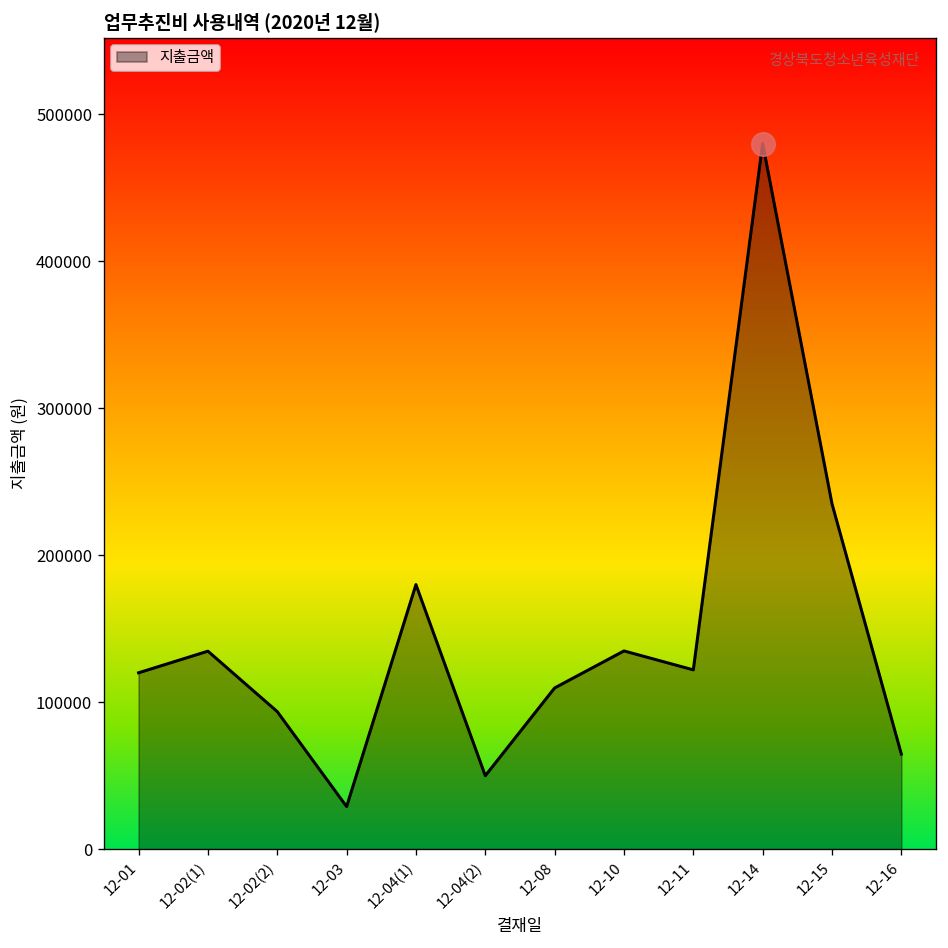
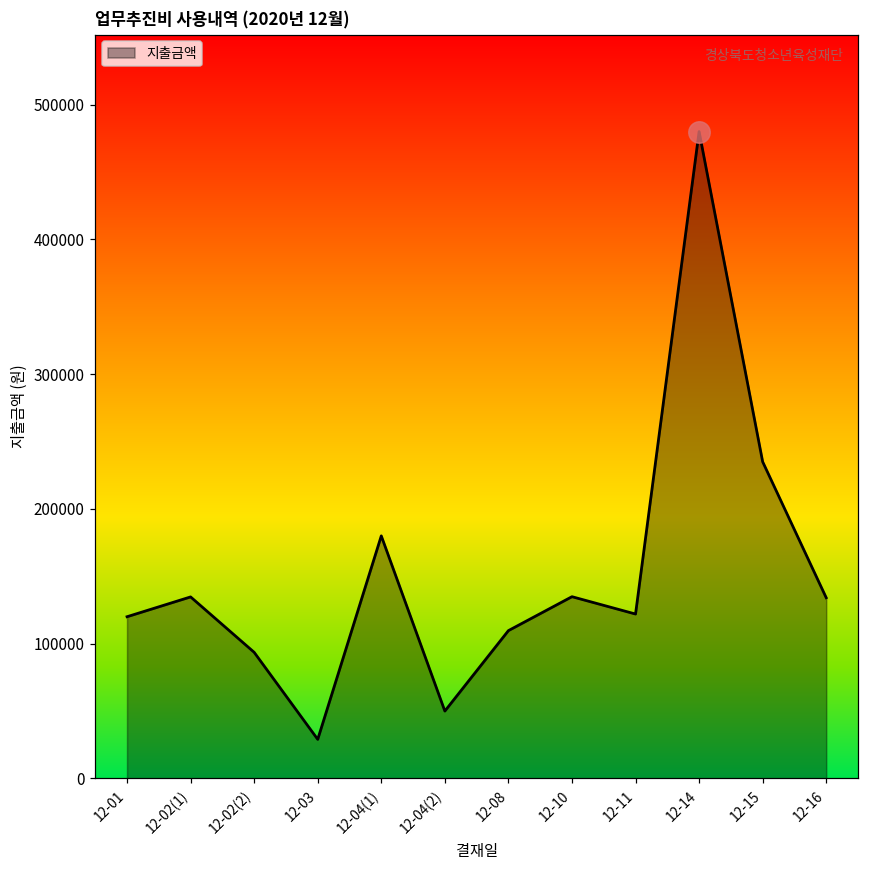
  {
    "지출금액": {
      "12-01": 120000,
      "12-02(1)": 135000,
      "12-02(2)": 94000,
      "12-03": 29000,
      "12-04(1)": 180000,
      "12-04(2)": 50000,
      "12-08": 110000,
      "12-10": 135000,
      "12-11": 122000,
      "12-15": 235000,
-     "12-16": 65000
+     "12-16": 134000
    }
  }
